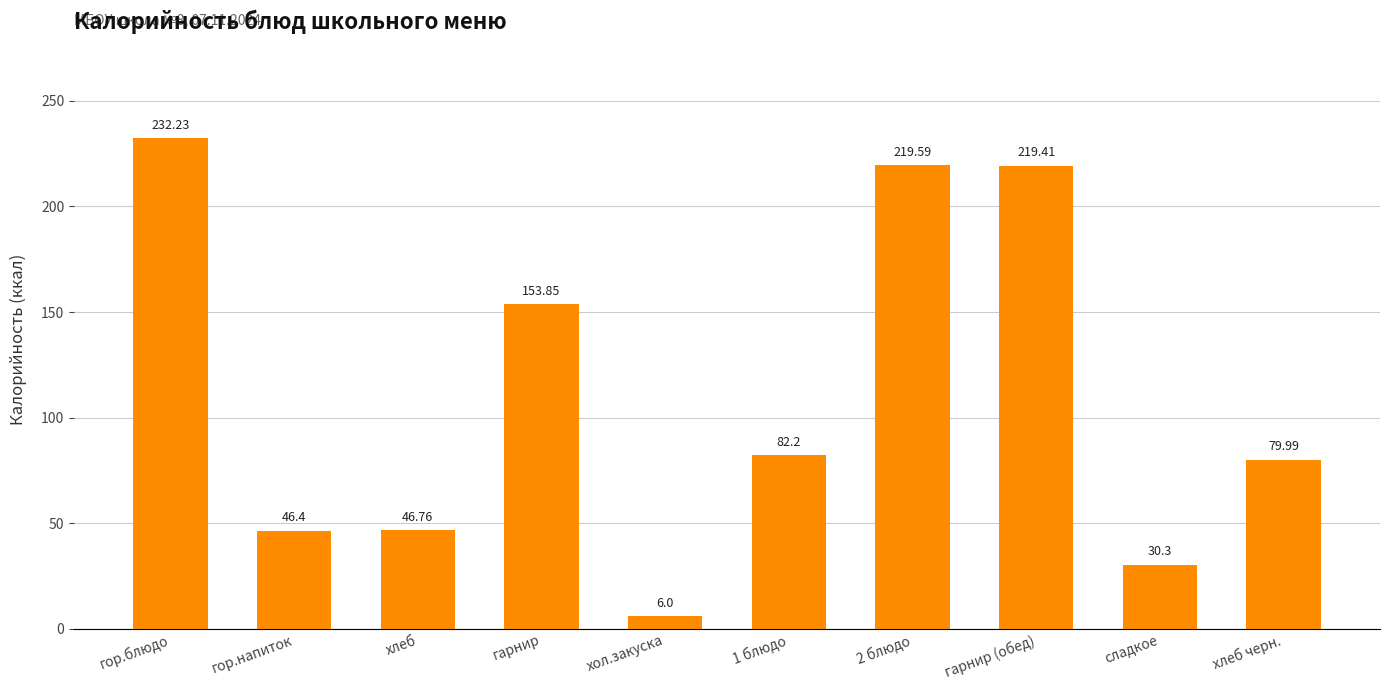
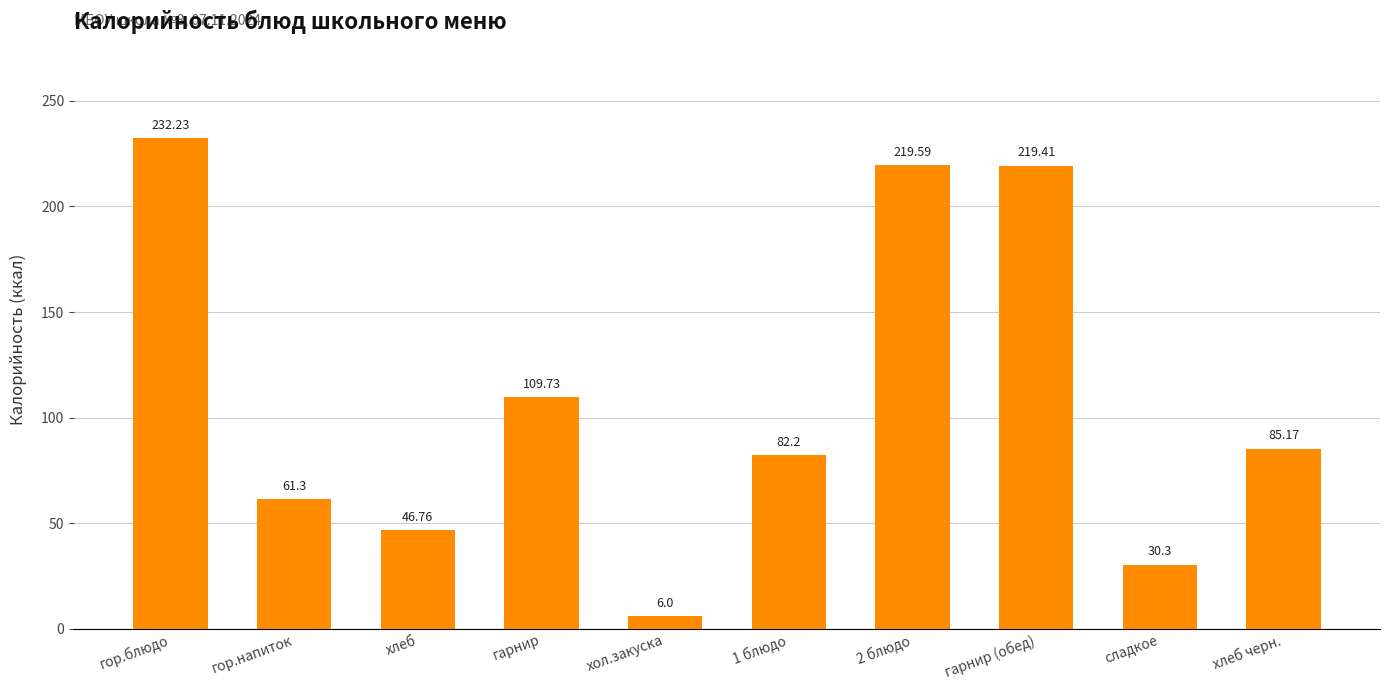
  {
    "гор.блюдо": 232.23,
-   "гор.напиток": 46.4,
+   "гор.напиток": 61.3,
    "хлеб": 46.76,
-   "гарнир": 153.85,
+   "гарнир": 109.73,
    "хол.закуска": 6.0,
    "1 блюдо": 82.2,
    "2 блюдо": 219.59,
    "гарнир (обед)": 219.41,
    "сладкое": 30.3,
-   "хлеб черн.": 79.99
+   "хлеб черн.": 85.17
  }
